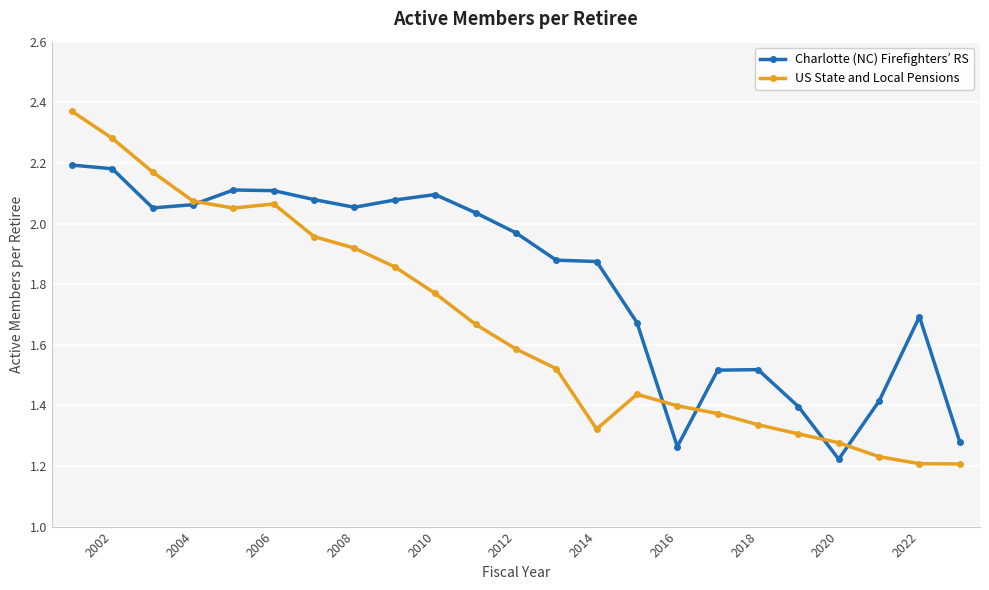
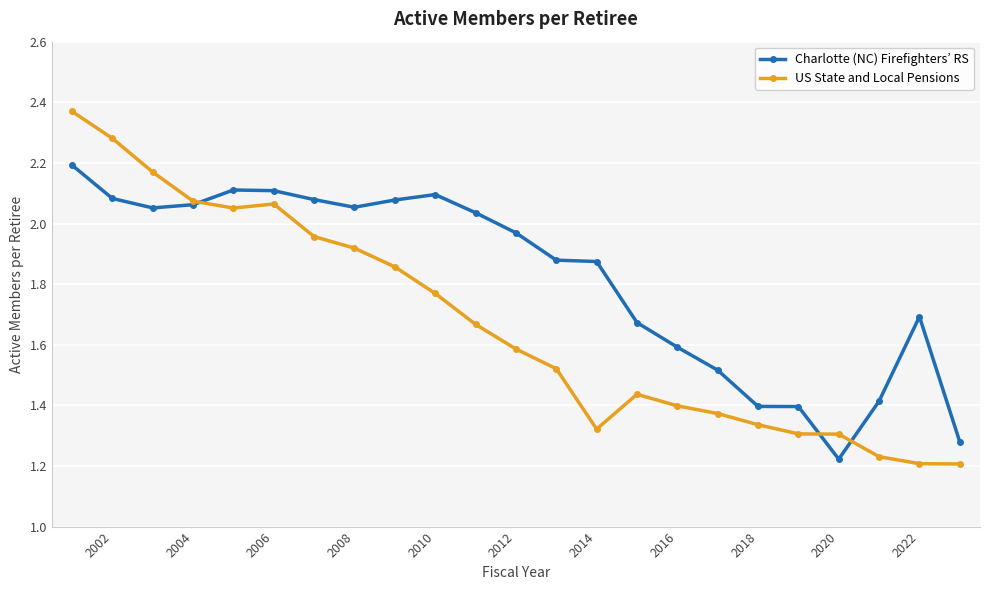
  {
    "Charlotte (NC) Firefighters’ RS": {
-     "2002": 2.18,
+     "2002": 2.08,
      "2004": 2.06,
      "2006": 2.11,
      "2008": 2.05,
      "2010": 2.10,
      "2012": 1.97,
      "2014": 1.87,
-     "2016": 1.26,
-     "2018": 1.52,
+     "2016": 1.59,
+     "2018": 1.40,
      "2020": 1.22,
      "2022": 1.69
    },
    "US State and Local Pensions": {
      "2002": 2.28,
      "2004": 2.07,
      "2006": 2.06,
      "2008": 1.92,
      "2010": 1.77,
      "2012": 1.59,
      "2014": 1.32,
      "2016": 1.40,
      "2018": 1.34,
-     "2020": 1.28,
+     "2020": 1.31,
      "2022": 1.21
    }
  }
